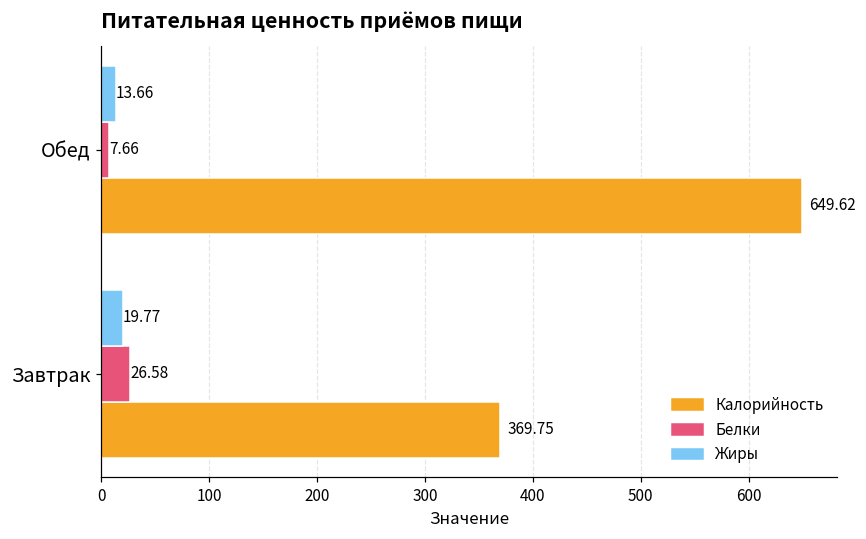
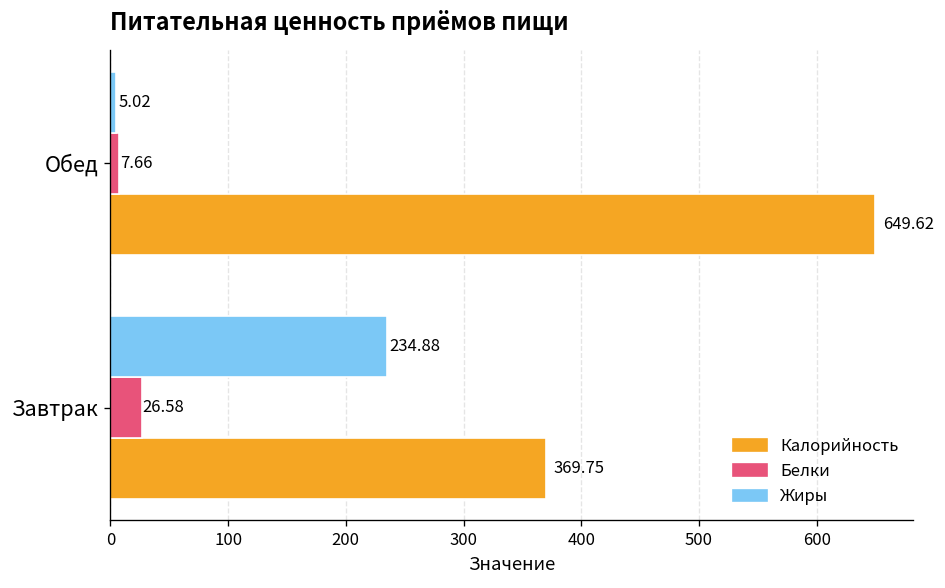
  {
    "Калорийность": {
      "Обед": 649.62,
      "Завтрак": 369.75
    },
    "Белки": {
      "Обед": 7.66,
      "Завтрак": 26.58
    },
    "Жиры": {
-     "Обед": 13.66,
-     "Завтрак": 19.77
+     "Обед": 5.02,
+     "Завтрак": 234.88
    }
  }
